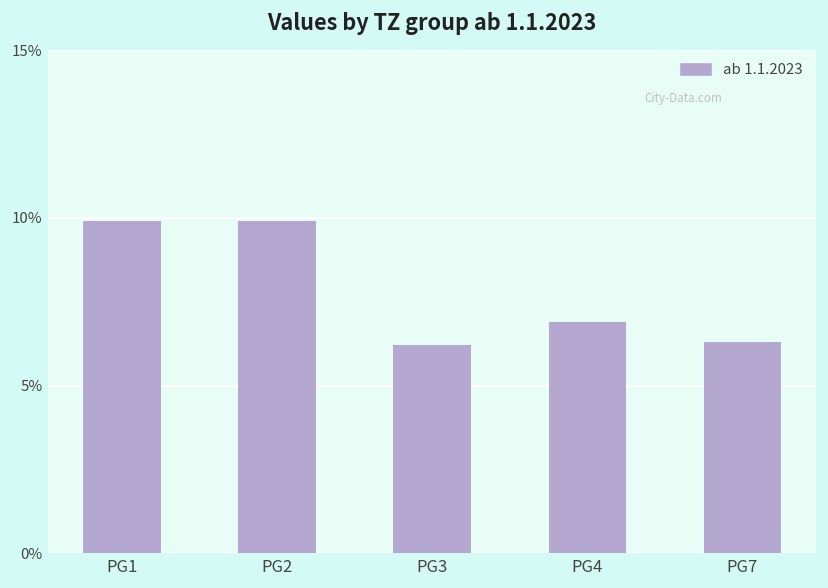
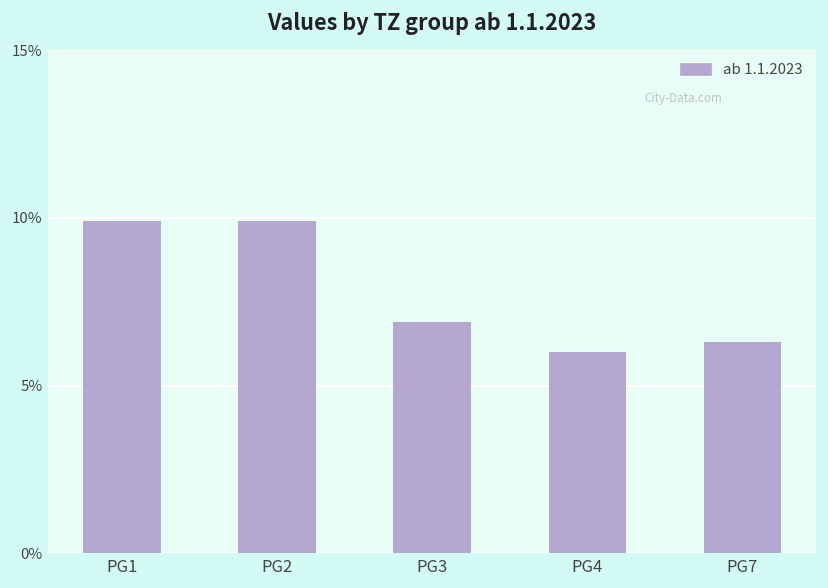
  {
    "PG1": "9.9%",
    "PG2": "9.9%",
-   "PG3": "6.2%",
-   "PG4": "6.9%",
+   "PG3": "6.9%",
+   "PG4": "6.0%",
    "PG7": "6.3%"
  }
